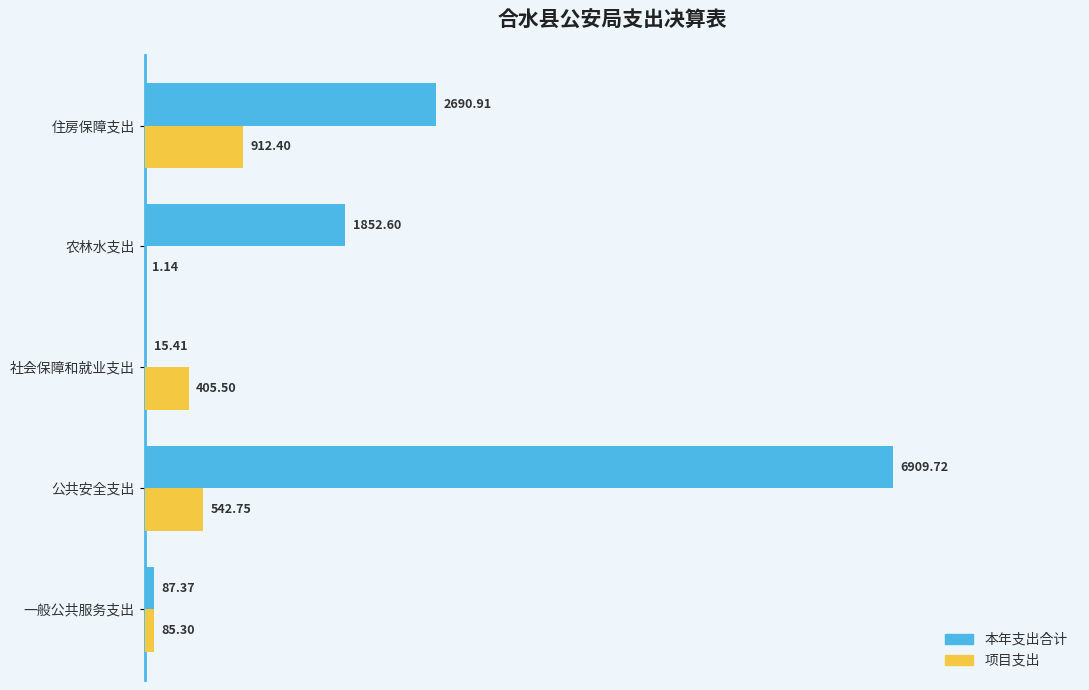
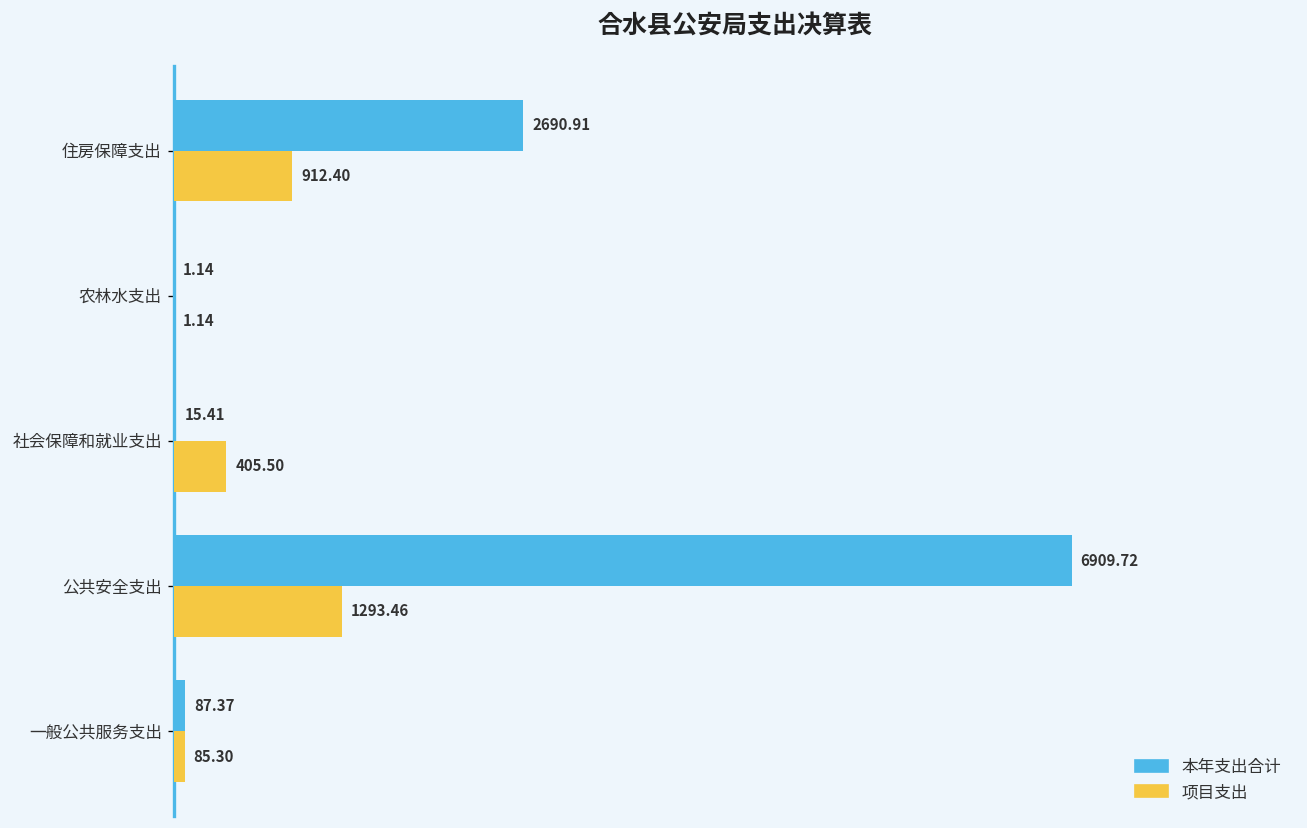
  {
    "本年支出合计": {
      "住房保障支出": 2690.91,
-     "农林水支出": 1852.60,
+     "农林水支出": 1.14,
      "社会保障和就业支出": 15.41,
      "公共安全支出": 6909.72,
      "一般公共服务支出": 87.37
    },
    "项目支出": {
      "住房保障支出": 912.40,
      "农林水支出": 1.14,
      "社会保障和就业支出": 405.50,
-     "公共安全支出": 542.75,
+     "公共安全支出": 1293.46,
      "一般公共服务支出": 85.30
    }
  }
